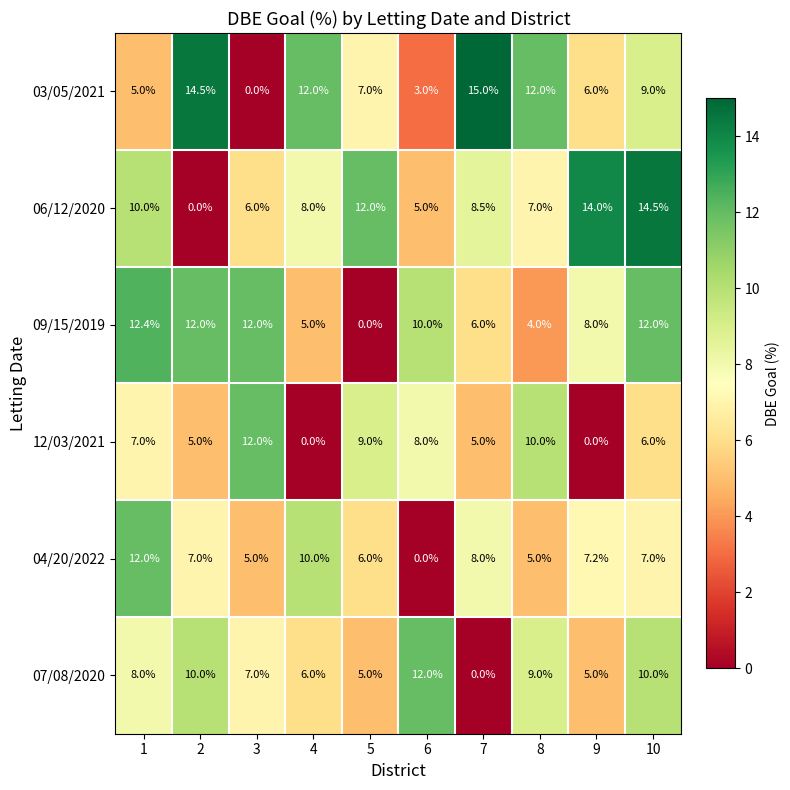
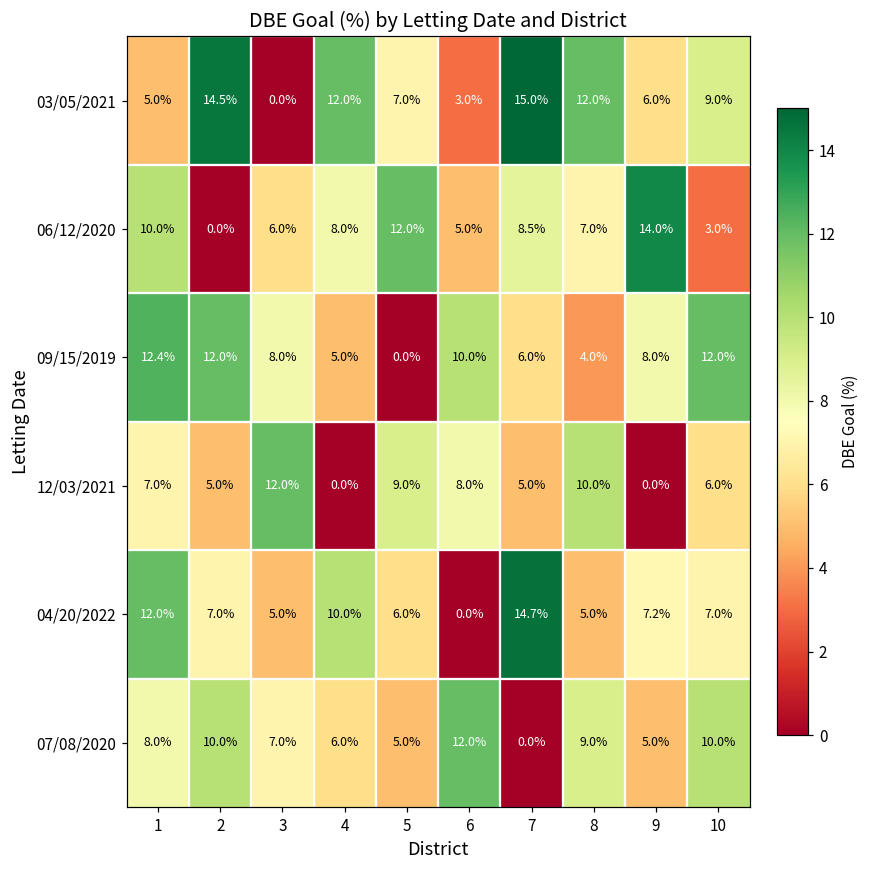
  {
    "03/05/2021": {
      "1": "5.0%",
      "2": "14.5%",
      "3": "0.0%",
      "4": "12.0%",
      "5": "7.0%",
      "6": "3.0%",
      "7": "15.0%",
      "8": "12.0%",
      "9": "6.0%",
      "10": "9.0%"
    },
    "06/12/2020": {
      "1": "10.0%",
      "2": "0.0%",
      "3": "6.0%",
      "4": "8.0%",
      "5": "12.0%",
      "6": "5.0%",
      "7": "8.5%",
      "8": "7.0%",
      "9": "14.0%",
-     "10": "14.5%"
+     "10": "3.0%"
    },
    "09/15/2019": {
      "1": "12.4%",
      "2": "12.0%",
-     "3": "12.0%",
+     "3": "8.0%",
      "4": "5.0%",
      "5": "0.0%",
      "6": "10.0%",
      "7": "6.0%",
      "8": "4.0%",
      "9": "8.0%",
      "10": "12.0%"
    },
    "12/03/2021": {
      "1": "7.0%",
      "2": "5.0%",
      "3": "12.0%",
      "4": "0.0%",
      "5": "9.0%",
      "6": "8.0%",
      "7": "5.0%",
      "8": "10.0%",
      "9": "0.0%",
      "10": "6.0%"
    },
    "04/20/2022": {
      "1": "12.0%",
      "2": "7.0%",
      "3": "5.0%",
      "4": "10.0%",
      "5": "6.0%",
      "6": "0.0%",
-     "7": "8.0%",
+     "7": "14.7%",
      "8": "5.0%",
      "9": "7.2%",
      "10": "7.0%"
    },
    "07/08/2020": {
      "1": "8.0%",
      "2": "10.0%",
      "3": "7.0%",
      "4": "6.0%",
      "5": "5.0%",
      "6": "12.0%",
      "7": "0.0%",
      "8": "9.0%",
      "9": "5.0%",
      "10": "10.0%"
    }
  }
